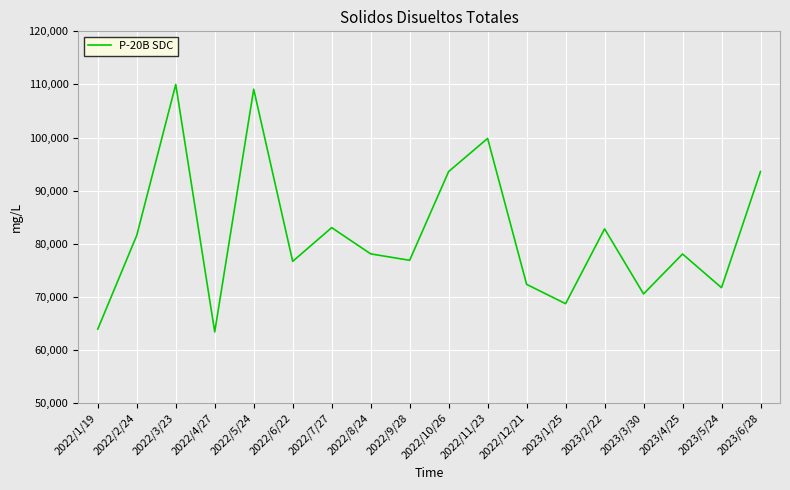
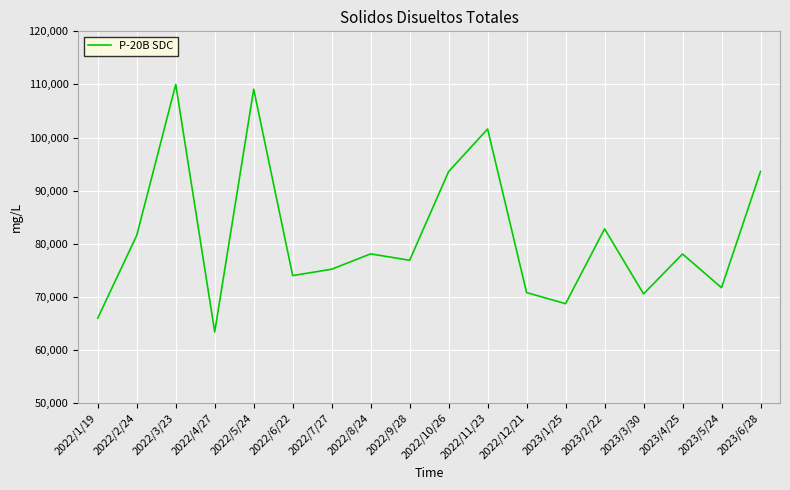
  {
-   "2022/1/19": "64,000",
+   "2022/1/19": "66,000",
    "2022/2/24": "82,000",
    "2022/3/23": "110,000",
    "2022/4/27": "63,000",
    "2022/5/24": "109,000",
-   "2022/6/22": "77,000",
-   "2022/7/27": "83,000",
+   "2022/6/22": "74,000",
+   "2022/7/27": "75,000",
    "2022/8/24": "78,000",
    "2022/9/28": "77,000",
    "2022/10/26": "94,000",
-   "2022/11/23": "100,000",
-   "2022/12/21": "72,000",
+   "2022/11/23": "102,000",
+   "2022/12/21": "71,000",
    "2023/1/25": "69,000",
    "2023/2/22": "83,000",
    "2023/3/30": "71,000",
    "2023/4/25": "78,000",
    "2023/5/24": "72,000",
    "2023/6/28": "94,000"
  }
